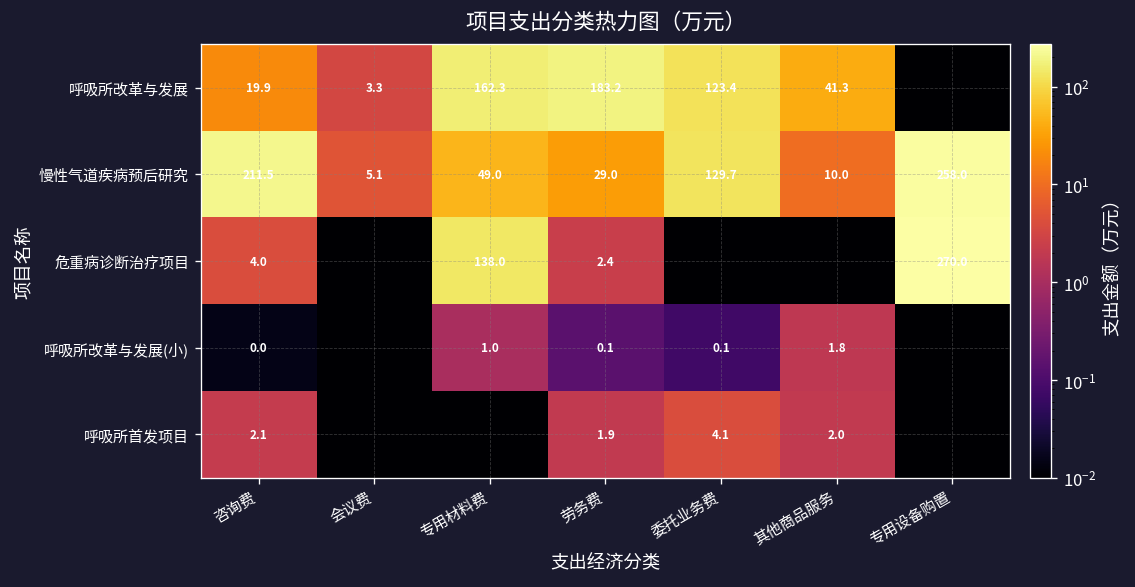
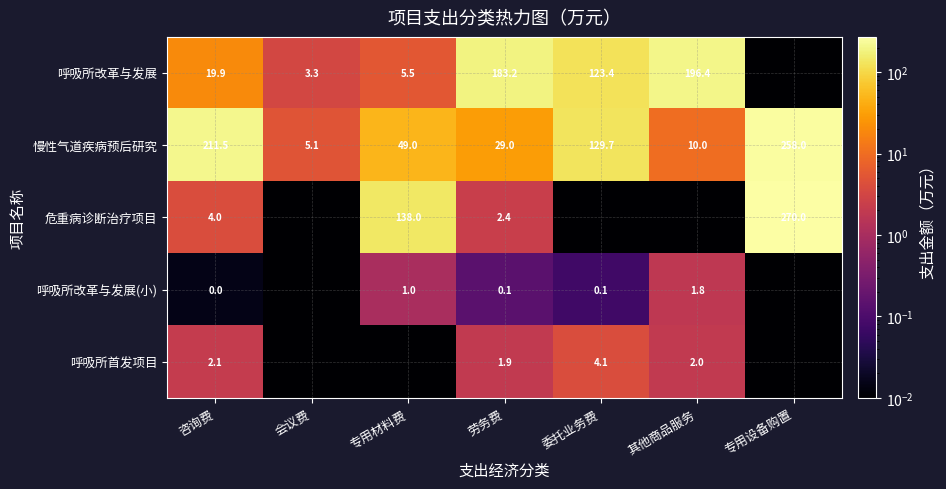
  {
    "呼吸所改革与发展": {
      "咨询费": 19.9,
      "会议费": 3.3,
-     "专用材料费": 162.3,
+     "专用材料费": 5.5,
      "劳务费": 183.2,
      "委托业务费": 123.4,
-     "其他商品服务": 41.3
+     "其他商品服务": 196.4
    },
    "慢性气道疾病预后研究": {
      "咨询费": 211.5,
      "会议费": 5.1,
      "专用材料费": 49.0,
      "劳务费": 29.0,
      "委托业务费": 129.7,
      "其他商品服务": 10.0,
      "专用设备购置": 258.0
    },
    "危重病诊断治疗项目": {
      "咨询费": 4.0,
      "专用材料费": 138.0,
      "劳务费": 2.4,
      "专用设备购置": 270.0
    },
    "呼吸所改革与发展(小)": {
      "咨询费": 0.0,
      "专用材料费": 1.0,
      "劳务费": 0.1,
      "委托业务费": 0.1,
      "其他商品服务": 1.8
    },
    "呼吸所首发项目": {
      "咨询费": 2.1,
      "劳务费": 1.9,
      "委托业务费": 4.1,
      "其他商品服务": 2.0
    }
  }
